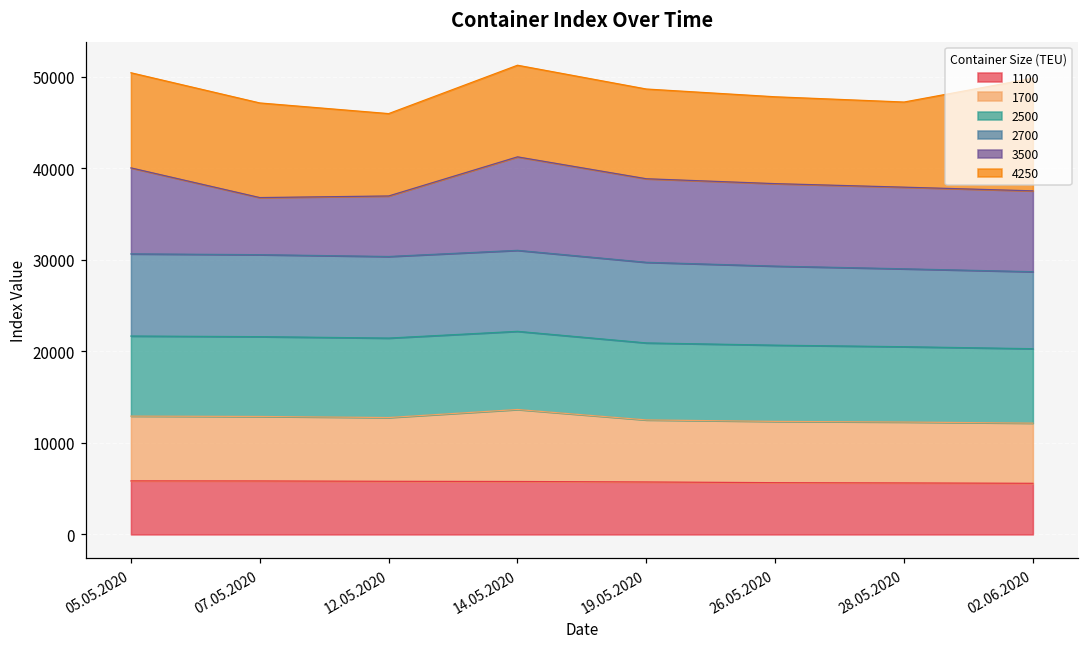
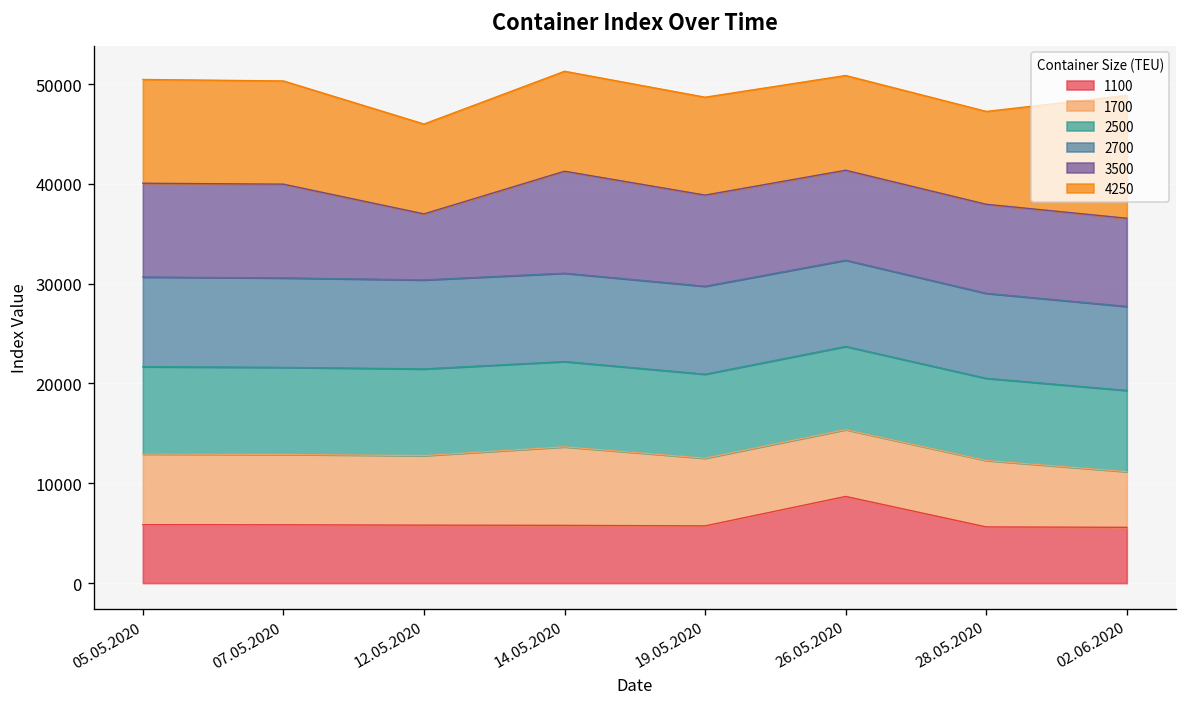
  {
    "1100": {
      "05.05.2020": 6000,
      "07.05.2020": 6000,
      "12.05.2020": 6000,
      "14.05.2020": 6000,
      "19.05.2020": 6000,
-     "26.05.2020": 6000,
+     "26.05.2020": 9000,
      "28.05.2020": 6000,
      "02.06.2020": 6000
    },
    "1700": {
      "05.05.2020": 7000,
      "07.05.2020": 7000,
      "12.05.2020": 7000,
      "14.05.2020": 8000,
      "19.05.2020": 7000,
      "26.05.2020": 7000,
      "28.05.2020": 7000,
-     "02.06.2020": 7000
+     "02.06.2020": 6000
    },
    "3500": {
      "05.05.2020": 9000,
-     "07.05.2020": 6000,
+     "07.05.2020": 9000,
      "12.05.2020": 7000,
      "14.05.2020": 10000,
      "19.05.2020": 9000,
      "26.05.2020": 9000,
      "28.05.2020": 9000,
      "02.06.2020": 9000
    },
    "4250": {
      "05.05.2020": 10000,
      "07.05.2020": 10000,
      "12.05.2020": 9000,
      "14.05.2020": 10000,
      "19.05.2020": 10000,
      "26.05.2020": 9000,
      "28.05.2020": 9000
    }
  }
